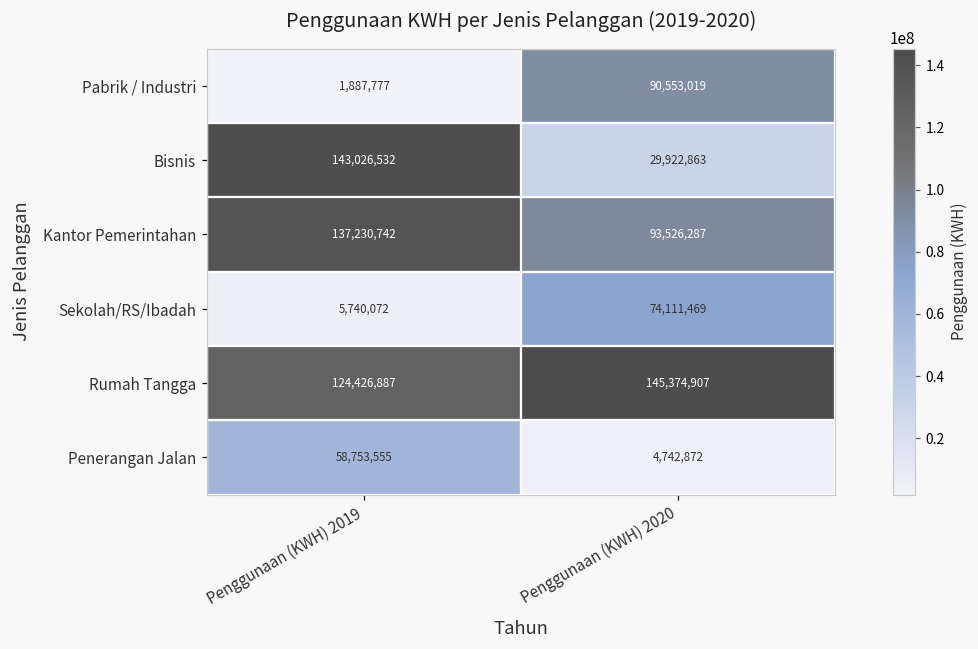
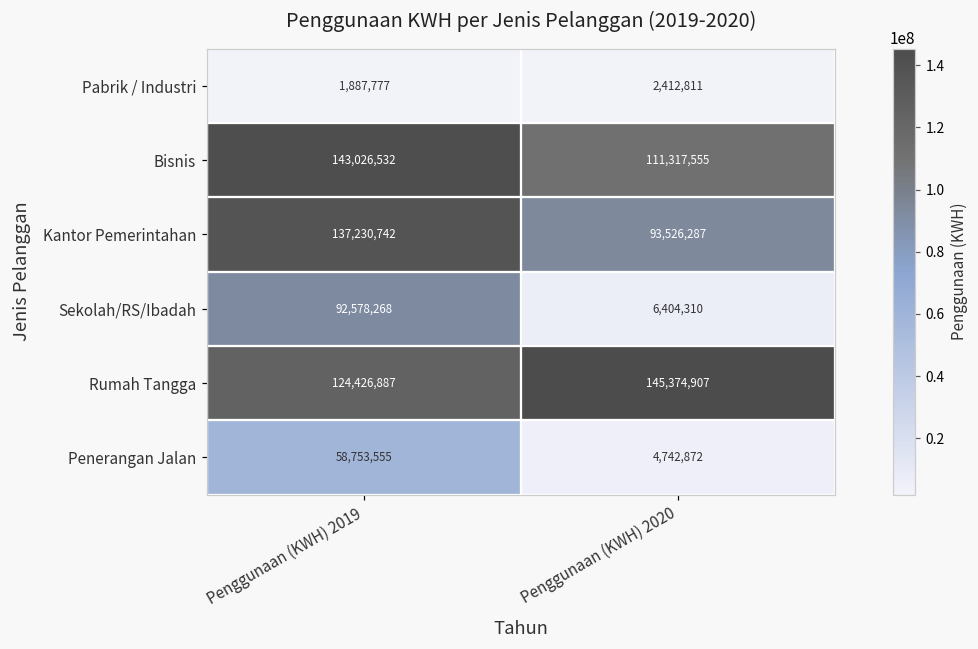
  {
    "Pabrik / Industri": {
      "Penggunaan (KWH) 2019": "1,887,777",
-     "Penggunaan (KWH) 2020": "90,553,019"
+     "Penggunaan (KWH) 2020": "2,412,811"
    },
    "Bisnis": {
      "Penggunaan (KWH) 2019": "143,026,532",
-     "Penggunaan (KWH) 2020": "29,922,863"
+     "Penggunaan (KWH) 2020": "111,317,555"
    },
    "Kantor Pemerintahan": {
      "Penggunaan (KWH) 2019": "137,230,742",
      "Penggunaan (KWH) 2020": "93,526,287"
    },
    "Sekolah/RS/Ibadah": {
-     "Penggunaan (KWH) 2019": "5,740,072",
-     "Penggunaan (KWH) 2020": "74,111,469"
+     "Penggunaan (KWH) 2019": "92,578,268",
+     "Penggunaan (KWH) 2020": "6,404,310"
    },
    "Rumah Tangga": {
      "Penggunaan (KWH) 2019": "124,426,887",
      "Penggunaan (KWH) 2020": "145,374,907"
    },
    "Penerangan Jalan": {
      "Penggunaan (KWH) 2019": "58,753,555",
      "Penggunaan (KWH) 2020": "4,742,872"
    }
  }
